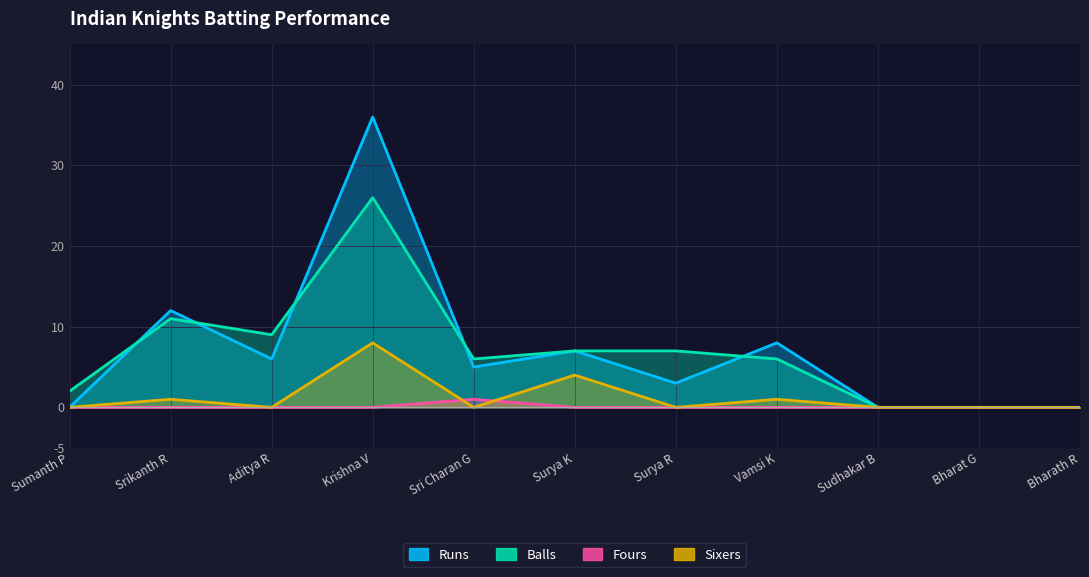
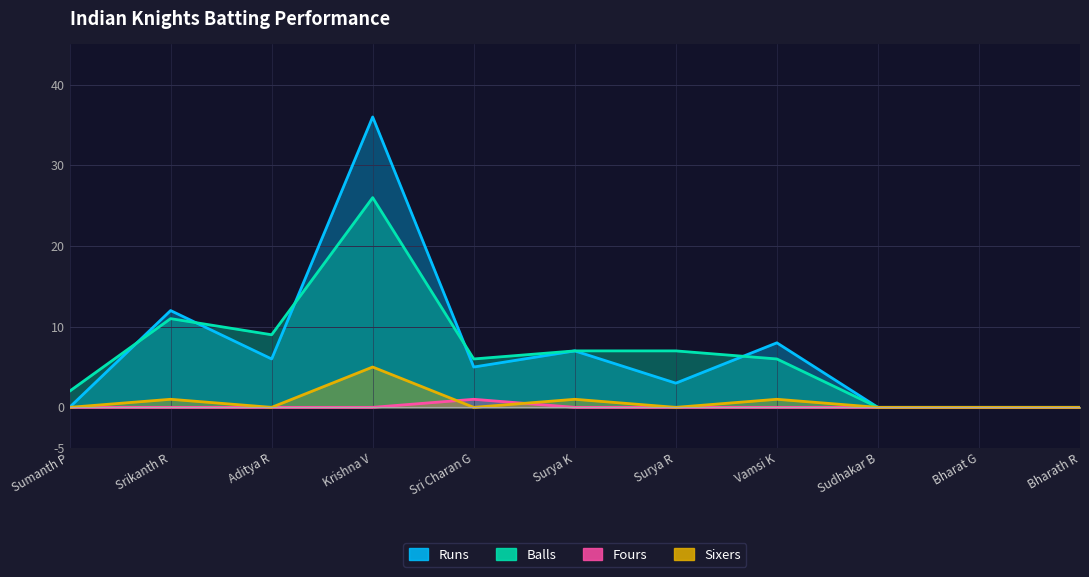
  {
    "Fours": {
      "Srikanth R": 0,
      "Krishna V": 0,
      "Sri Charan G": 1,
      "Surya K": 0,
      "Vamsi K": 0
    },
    "Sixers": {
      "Srikanth R": 1,
-     "Krishna V": 8,
+     "Krishna V": 5,
      "Sri Charan G": 0,
-     "Surya K": 4,
+     "Surya K": 1,
      "Vamsi K": 1
    }
  }
